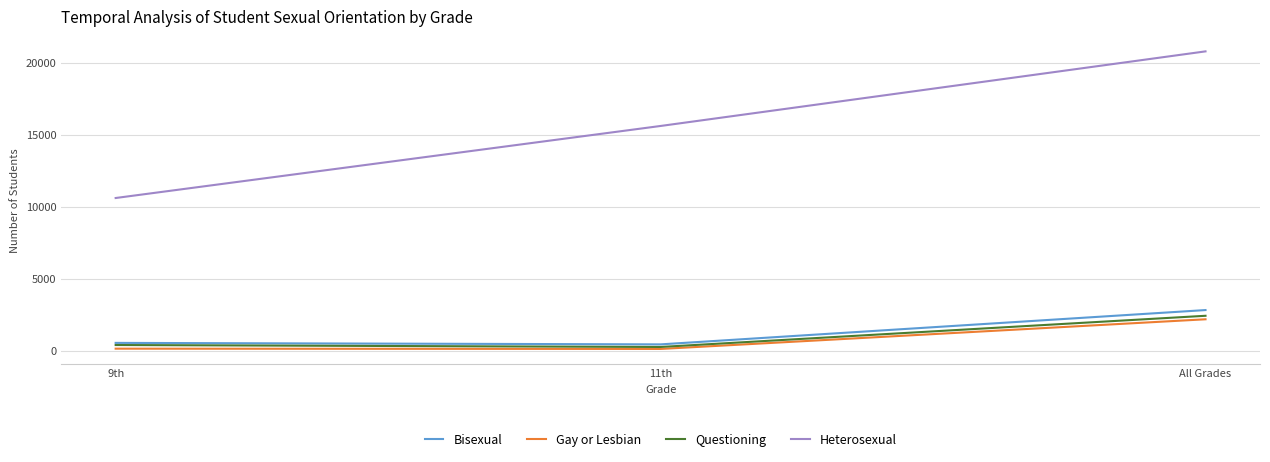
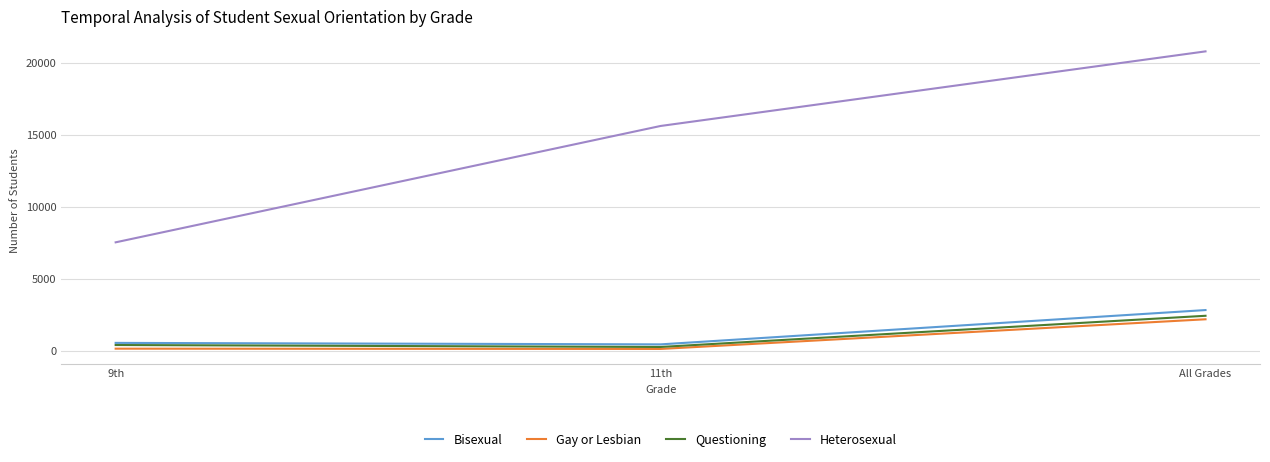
  {
    "Bisexual": {
      "11th": 400,
      "All Grades": 2800
    },
    "Gay or Lesbian": {
      "9th": 100,
      "All Grades": 2200
    },
    "Questioning": {
      "All Grades": 2400
    },
    "Heterosexual": {
-     "9th": 10600,
+     "9th": 7500,
      "11th": 15600,
      "All Grades": 20800
    }
  }
